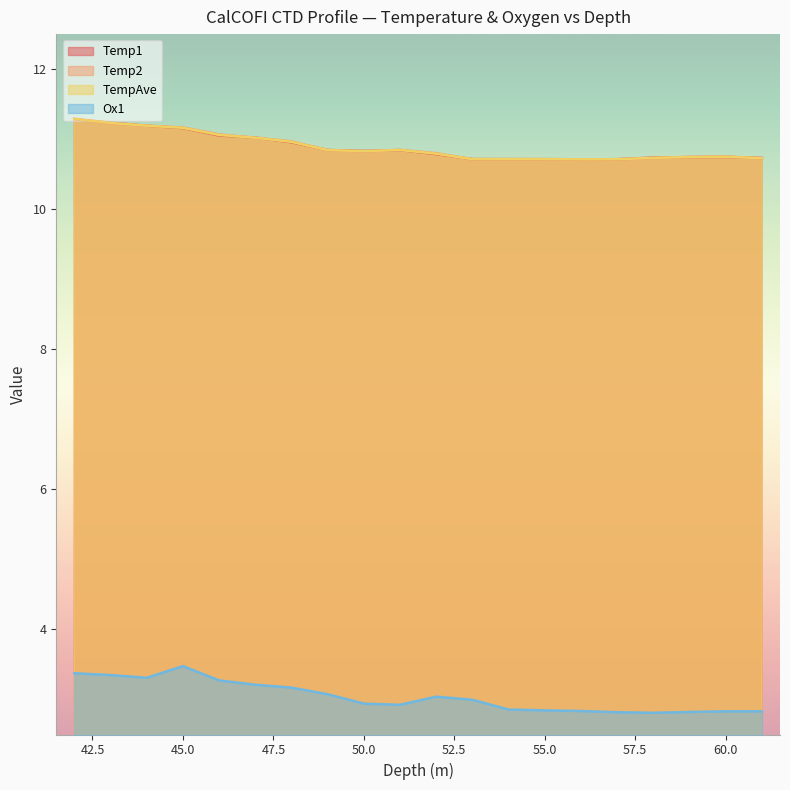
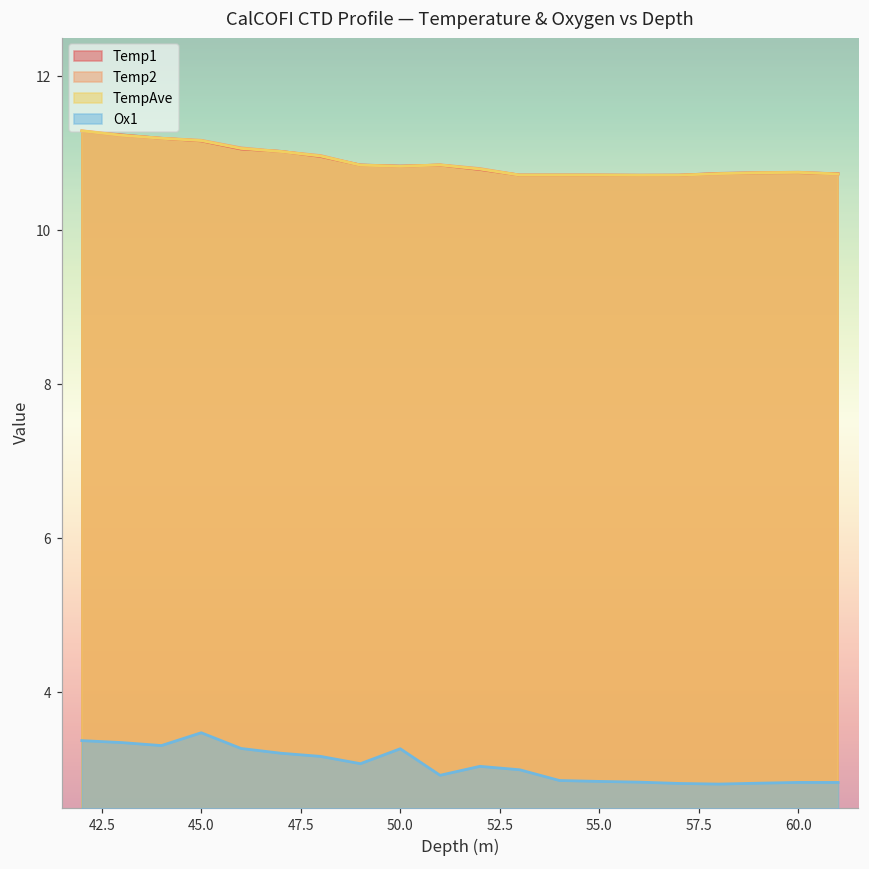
  {
    "Ox1": {
      "45.0": 3.5,
-     "50.0": 2.9,
+     "50.0": 3.3,
      "55.0": 2.8,
      "60.0": 2.8
    }
  }
